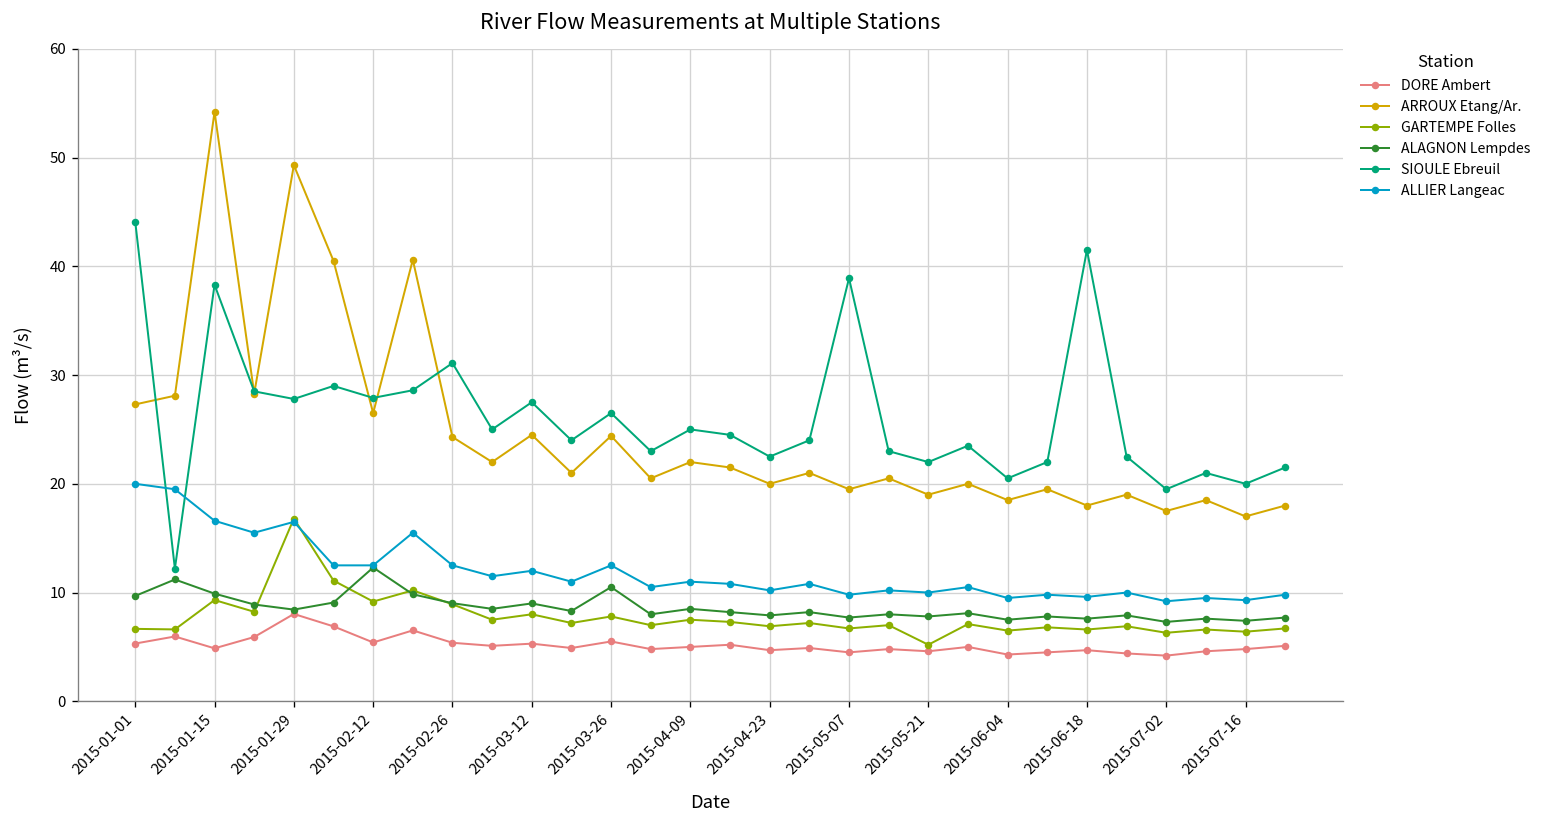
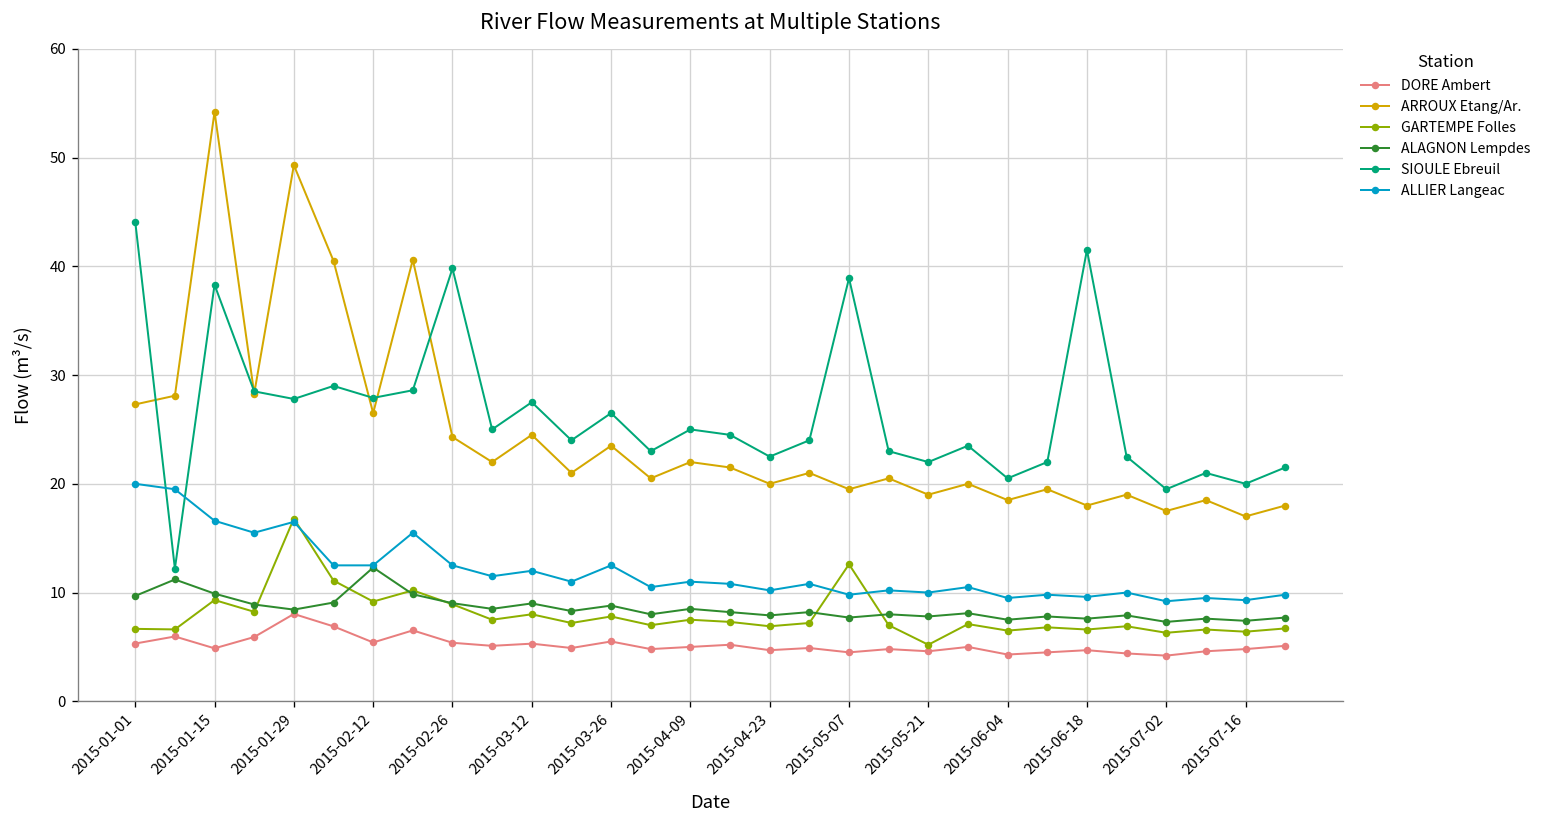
  {
    "DORE Ambert": {
      "2015-01-01": 5,
      "2015-01-15": 5,
      "2015-01-29": 8,
      "2015-02-12": 5,
      "2015-02-26": 5,
      "2015-03-12": 5,
      "2015-03-26": 6,
      "2015-04-09": 5,
      "2015-04-23": 5,
      "2015-05-07": 5,
      "2015-05-21": 5,
      "2015-06-04": 4,
      "2015-06-18": 5,
      "2015-07-02": 4,
      "2015-07-16": 5
    },
    "ARROUX Etang/Ar.": {
      "2015-01-01": 27,
      "2015-01-15": 54,
      "2015-01-29": 49,
      "2015-02-12": 27,
      "2015-02-26": 24,
      "2015-03-12": 25,
-     "2015-03-26": 24.4,
+     "2015-03-26": 23.5,
      "2015-04-09": 22,
      "2015-04-23": 20,
      "2015-05-07": 20,
      "2015-05-21": 19,
      "2015-06-04": 19,
      "2015-06-18": 18,
      "2015-07-02": 18,
      "2015-07-16": 17
    },
    "GARTEMPE Folles": {
      "2015-01-01": 7,
      "2015-01-15": 9,
      "2015-01-29": 17,
      "2015-02-12": 9,
      "2015-03-12": 8,
      "2015-03-26": 8,
      "2015-04-09": 8,
      "2015-04-23": 7,
-     "2015-05-07": 7,
+     "2015-05-07": 13,
      "2015-05-21": 5,
      "2015-06-04": 7,
      "2015-06-18": 7,
      "2015-07-02": 6,
      "2015-07-16": 6
    },
    "ALAGNON Lempdes": {
      "2015-01-01": 10,
      "2015-01-15": 10,
      "2015-01-29": 8,
      "2015-03-12": 9,
-     "2015-03-26": 11,
+     "2015-03-26": 9,
      "2015-04-09": 9,
      "2015-04-23": 8,
      "2015-05-07": 8,
      "2015-05-21": 8,
      "2015-06-04": 8,
      "2015-06-18": 8,
      "2015-07-02": 7,
      "2015-07-16": 7
    },
    "SIOULE Ebreuil": {
      "2015-01-01": 44,
      "2015-01-15": 38,
      "2015-01-29": 28,
      "2015-02-12": 28,
-     "2015-02-26": 31,
+     "2015-02-26": 40,
      "2015-03-12": 28,
      "2015-03-26": 27,
      "2015-04-09": 25,
      "2015-04-23": 23,
      "2015-05-07": 39,
      "2015-05-21": 22,
      "2015-06-04": 21,
      "2015-06-18": 42,
      "2015-07-02": 20,
      "2015-07-16": 20
    },
    "ALLIER Langeac": {
      "2015-01-01": 20,
      "2015-01-15": 17,
      "2015-01-29": 17,
      "2015-02-26": 13,
      "2015-03-12": 12,
      "2015-03-26": 13,
      "2015-04-09": 11,
      "2015-04-23": 10,
      "2015-05-07": 10,
      "2015-05-21": 10,
      "2015-06-04": 10,
      "2015-06-18": 10,
      "2015-07-02": 9,
      "2015-07-16": 9
    }
  }
